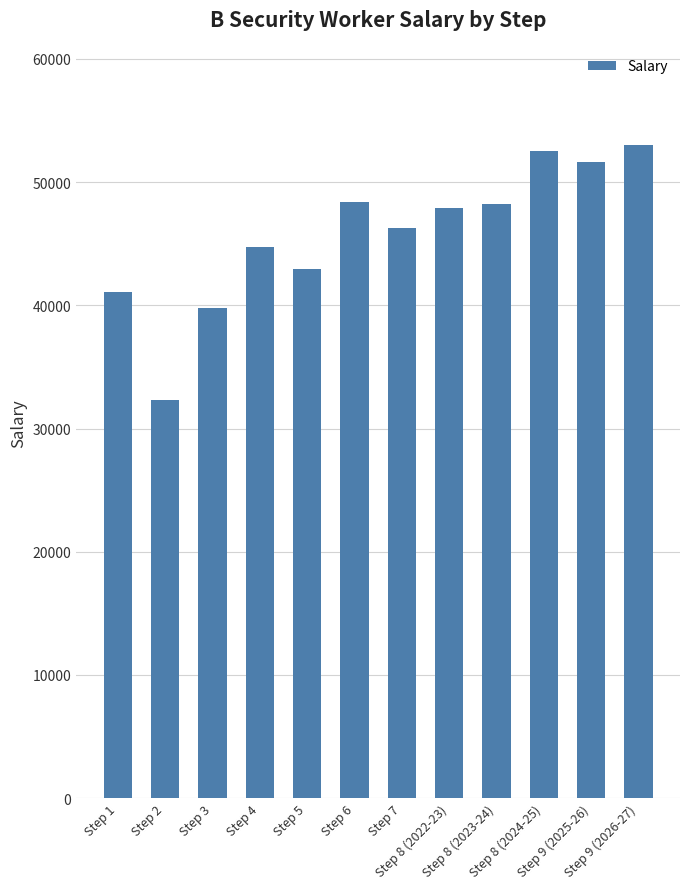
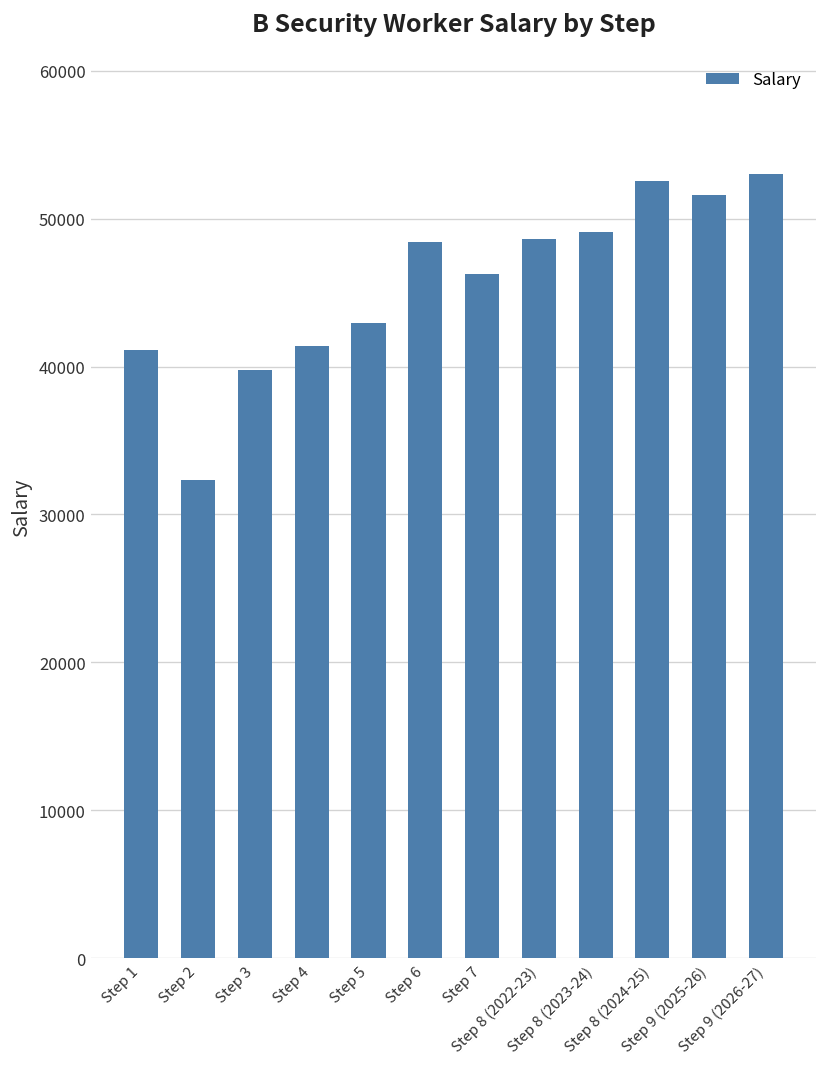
  {
    "Step 1": 41100,
    "Step 2": 32300,
    "Step 3": 39800,
-   "Step 4": 44800,
+   "Step 4": 41400,
    "Step 5": 43000,
    "Step 6": 48400,
    "Step 7": 46300,
-   "Step 8 (2022-23)": 47900,
-   "Step 8 (2023-24)": 48200,
+   "Step 8 (2022-23)": 48600,
+   "Step 8 (2023-24)": 49100,
    "Step 8 (2024-25)": 52500,
    "Step 9 (2025-26)": 51600,
    "Step 9 (2026-27)": 53000
  }
